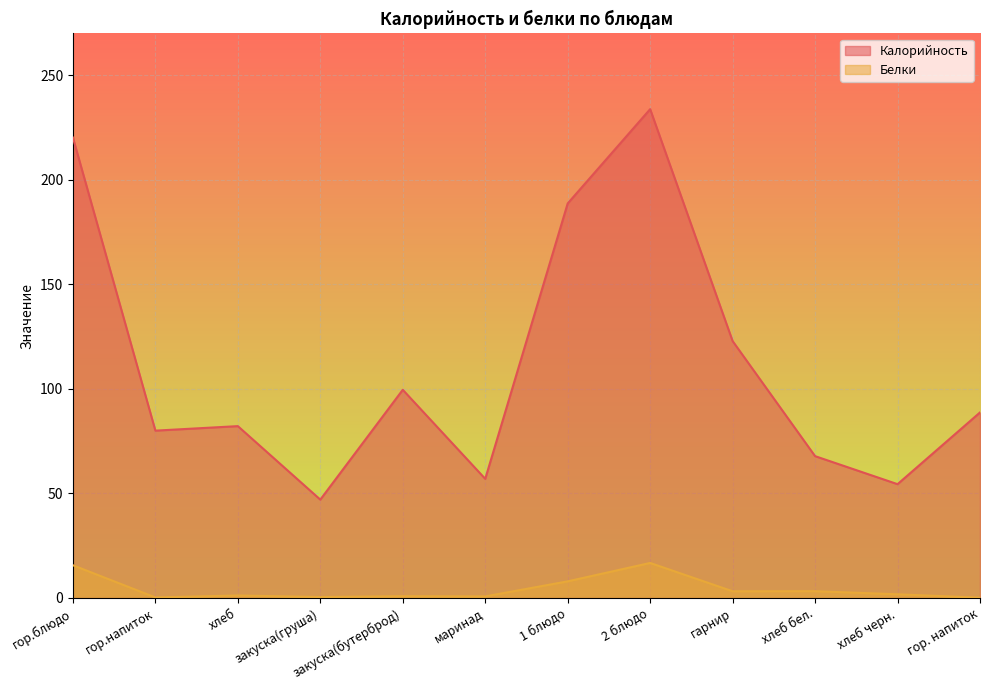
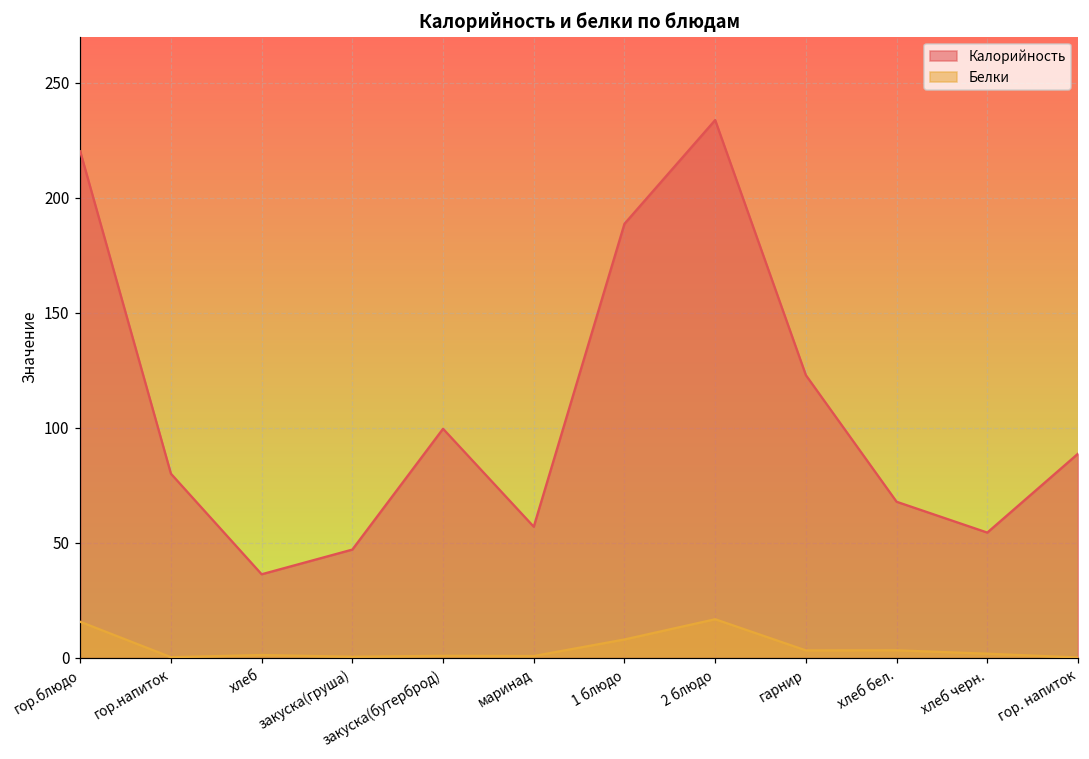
  {
    "Калорийность": {
      "гор.блюдо": 220,
      "гор.напиток": 80,
-     "хлеб": 82,
+     "хлеб": 36,
      "закуска(груша)": 47,
      "закуска(бутерброд)": 100,
      "маринад": 57,
      "1 блюдо": 189,
      "2 блюдо": 234,
      "гарнир": 123,
      "хлеб бел.": 68,
      "хлеб черн.": 54,
      "гор. напиток": 89
    },
    "Белки": {
      "гор.блюдо": 16,
      "гор.напиток": 0,
      "хлеб": 1,
      "закуска(груша)": 0,
      "закуска(бутерброд)": 1,
      "маринад": 1,
      "1 блюдо": 8,
      "2 блюдо": 17,
      "гарнир": 3,
      "хлеб бел.": 3,
      "хлеб черн.": 2,
      "гор. напиток": 0
    }
  }
